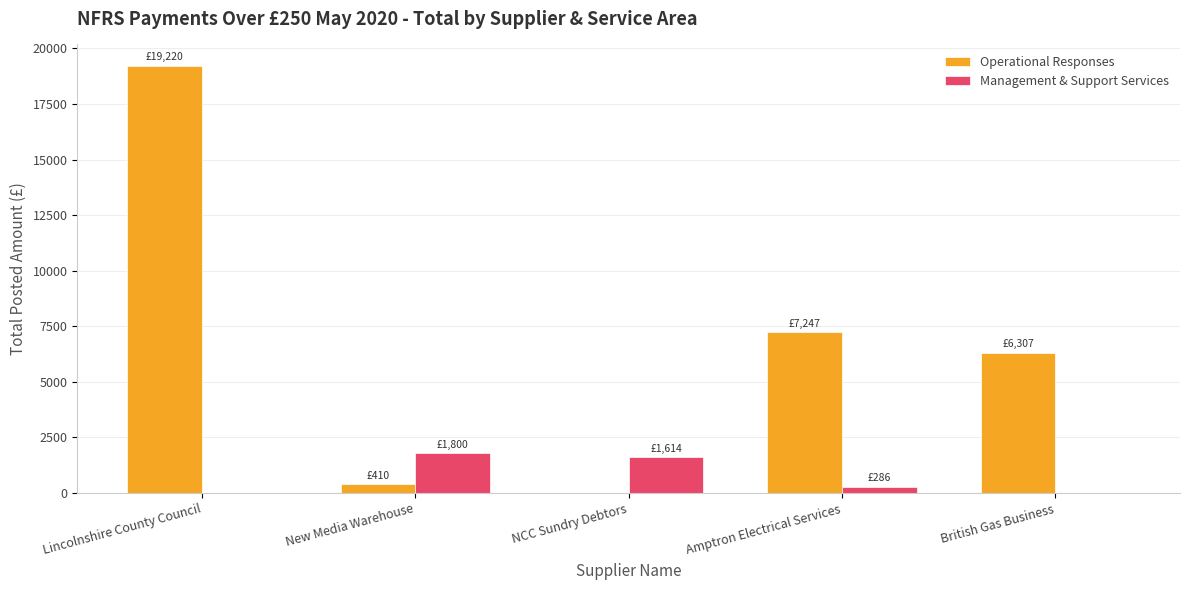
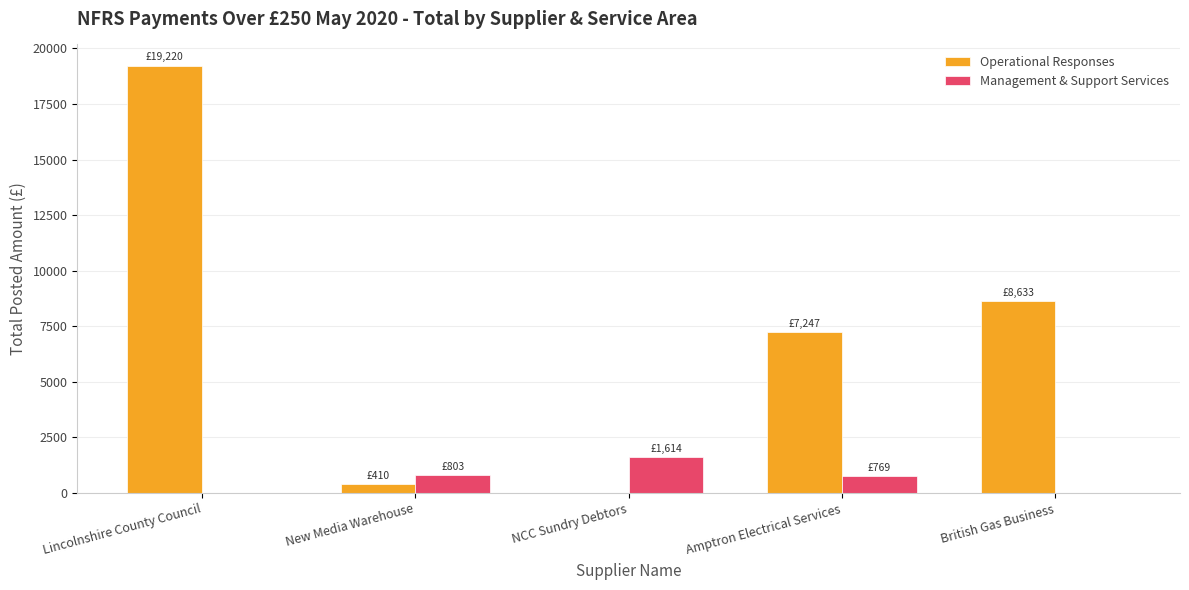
  {
    "Operational Responses": {
      "Lincolnshire County Council": "£19,220",
      "New Media Warehouse": "£410",
      "Amptron Electrical Services": "£7,247",
-     "British Gas Business": "£6,307"
+     "British Gas Business": "£8,633"
    },
    "Management & Support Services": {
-     "New Media Warehouse": "£1,800",
+     "New Media Warehouse": "£803",
      "NCC Sundry Debtors": "£1,614",
-     "Amptron Electrical Services": "£286"
+     "Amptron Electrical Services": "£769"
    }
  }
